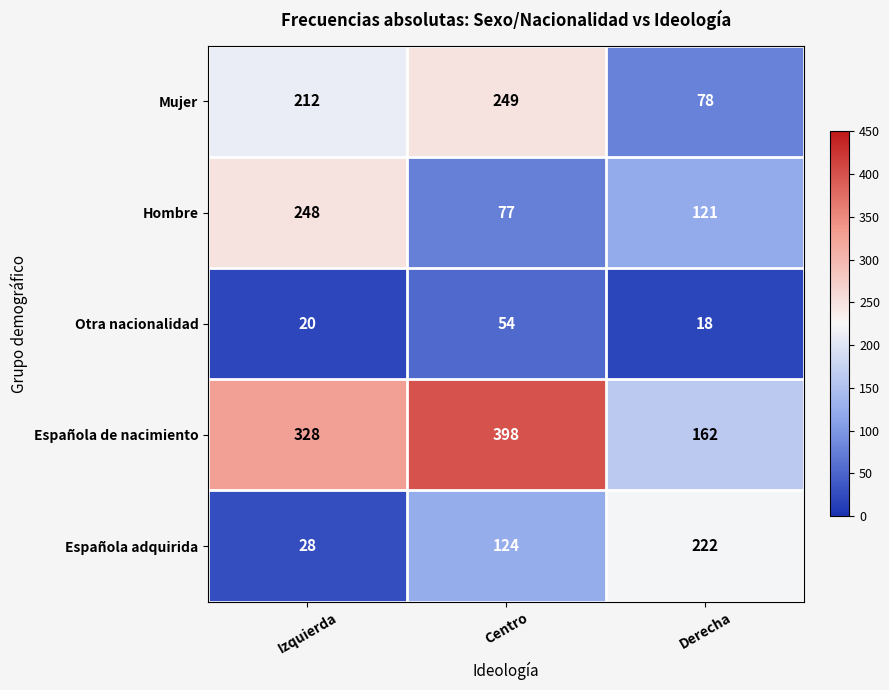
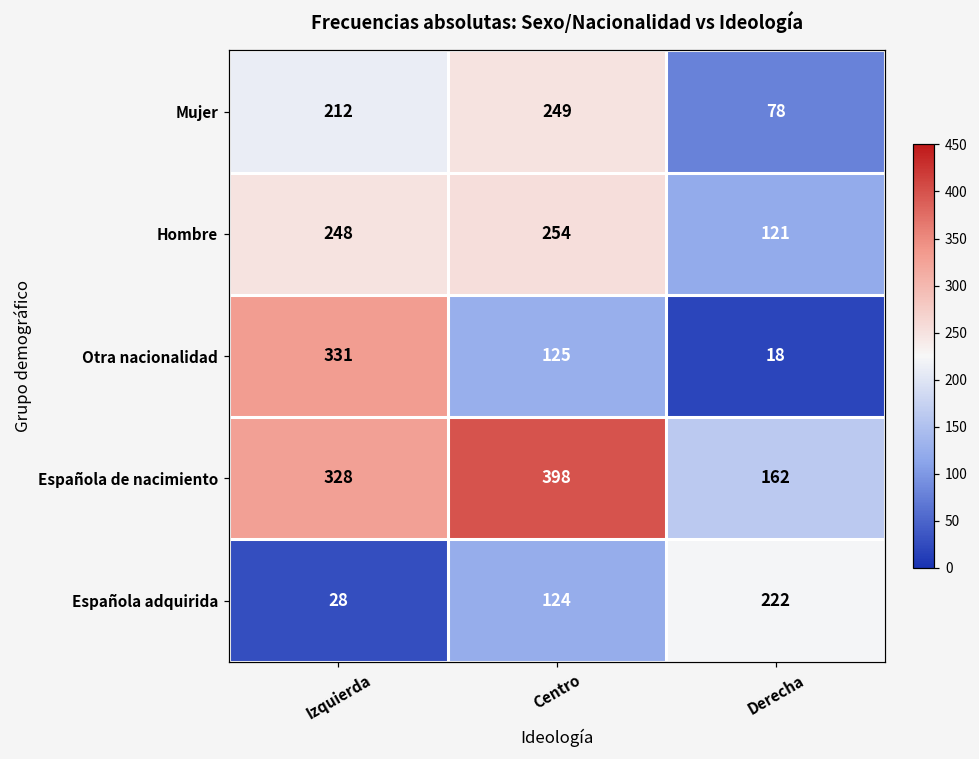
  {
    "Mujer": {
      "Izquierda": 212,
      "Centro": 249,
      "Derecha": 78
    },
    "Hombre": {
      "Izquierda": 248,
-     "Centro": 77,
+     "Centro": 254,
      "Derecha": 121
    },
    "Otra nacionalidad": {
-     "Izquierda": 20,
-     "Centro": 54,
+     "Izquierda": 331,
+     "Centro": 125,
      "Derecha": 18
    },
    "Española de nacimiento": {
      "Izquierda": 328,
      "Centro": 398,
      "Derecha": 162
    },
    "Española adquirida": {
      "Izquierda": 28,
      "Centro": 124,
      "Derecha": 222
    }
  }
